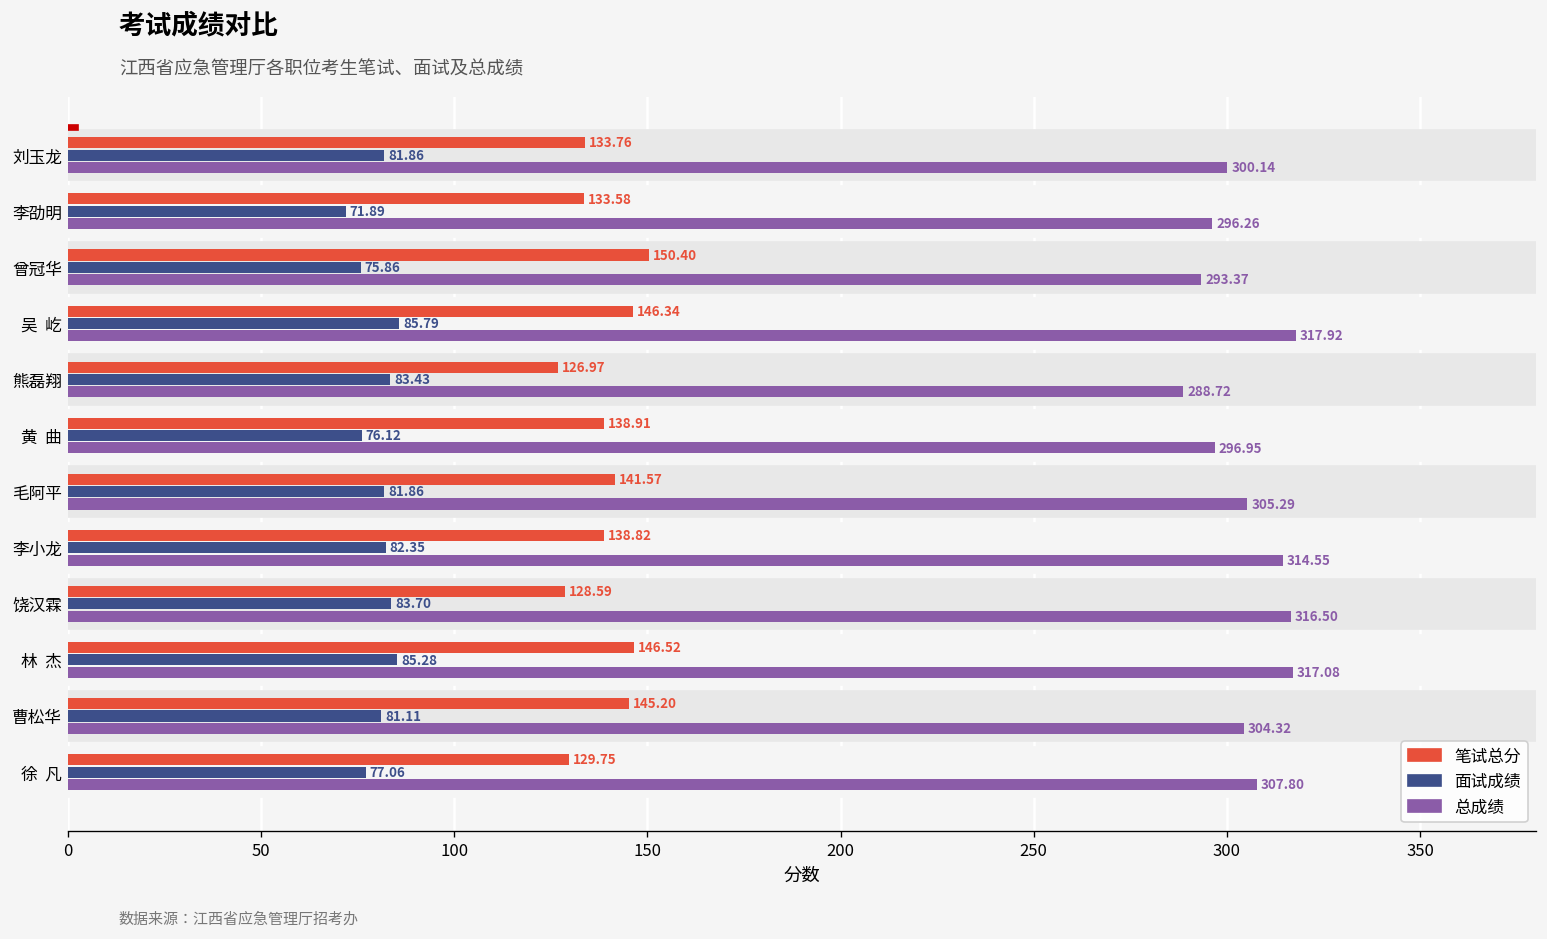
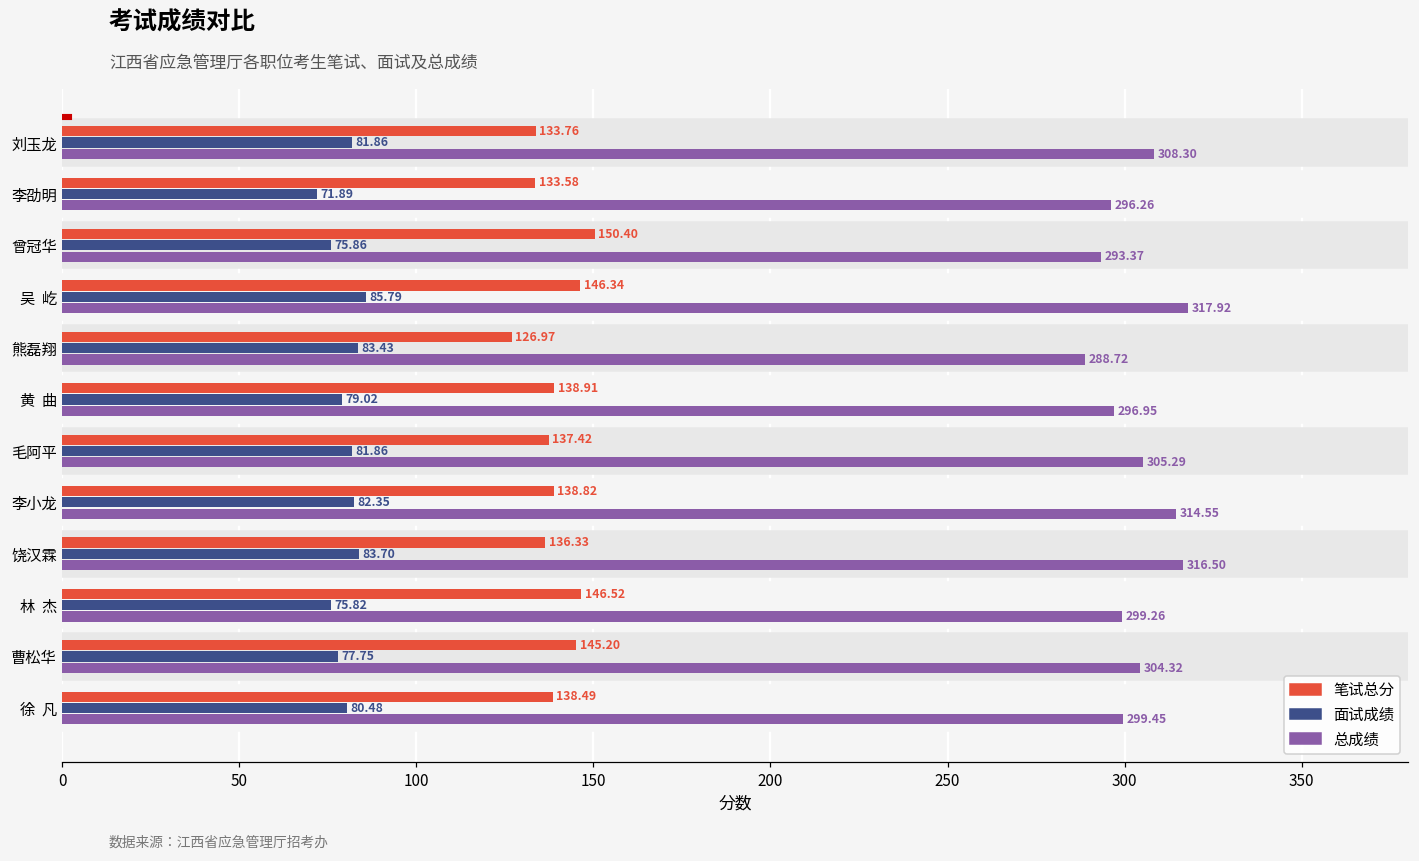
  {
    "笔试总分": {
      "刘玉龙": 133.76,
      "李劭明": 133.58,
      "曾冠华": 150.40,
      "吴 屹": 146.34,
      "熊磊翔": 126.97,
      "黄 曲": 138.91,
-     "毛阿平": 141.57,
+     "毛阿平": 137.42,
      "李小龙": 138.82,
-     "饶汉霖": 128.59,
+     "饶汉霖": 136.33,
      "林 杰": 146.52,
      "曹松华": 145.20,
-     "徐 凡": 129.75
+     "徐 凡": 138.49
    },
    "面试成绩": {
      "刘玉龙": 81.86,
      "李劭明": 71.89,
      "曾冠华": 75.86,
      "吴 屹": 85.79,
      "熊磊翔": 83.43,
-     "黄 曲": 76.12,
+     "黄 曲": 79.02,
      "毛阿平": 81.86,
      "李小龙": 82.35,
      "饶汉霖": 83.70,
-     "林 杰": 85.28,
-     "曹松华": 81.11,
-     "徐 凡": 77.06
+     "林 杰": 75.82,
+     "曹松华": 77.75,
+     "徐 凡": 80.48
    },
    "总成绩": {
-     "刘玉龙": 300.14,
+     "刘玉龙": 308.30,
      "李劭明": 296.26,
      "曾冠华": 293.37,
      "吴 屹": 317.92,
      "熊磊翔": 288.72,
      "黄 曲": 296.95,
      "毛阿平": 305.29,
      "李小龙": 314.55,
      "饶汉霖": 316.50,
-     "林 杰": 317.08,
+     "林 杰": 299.26,
      "曹松华": 304.32,
-     "徐 凡": 307.80
+     "徐 凡": 299.45
    }
  }
